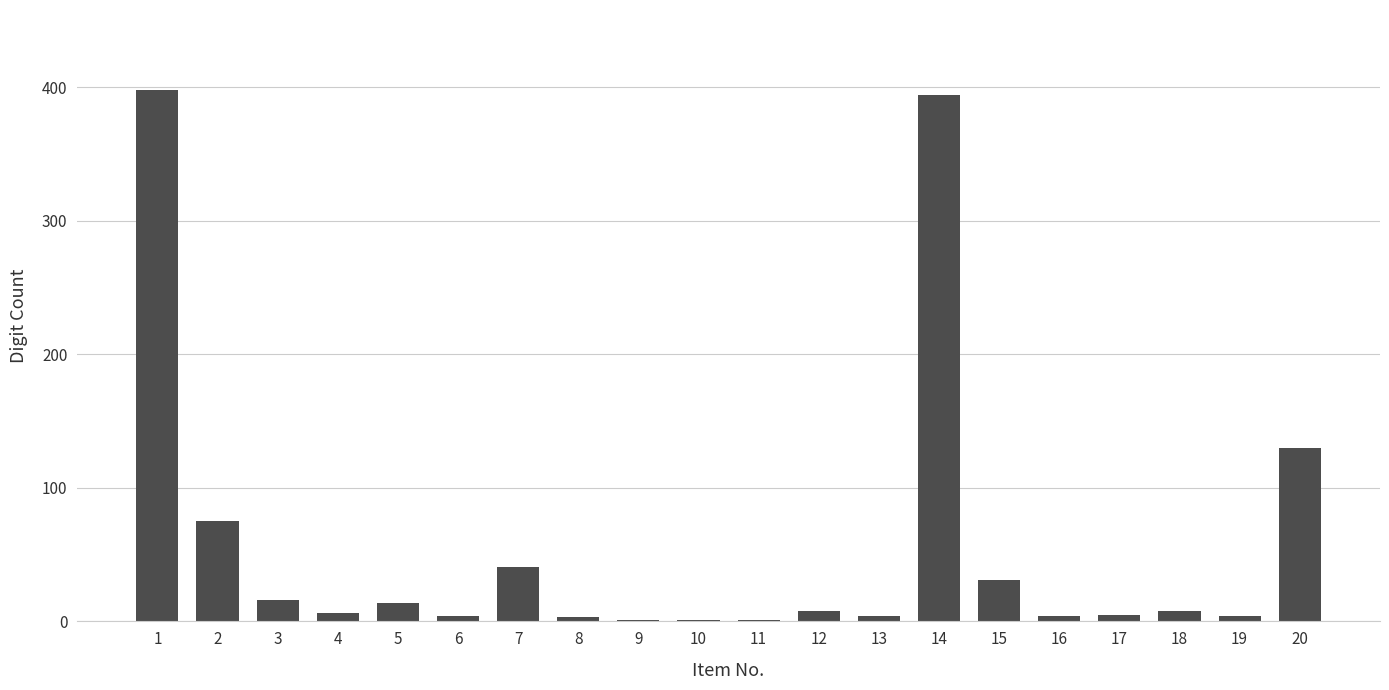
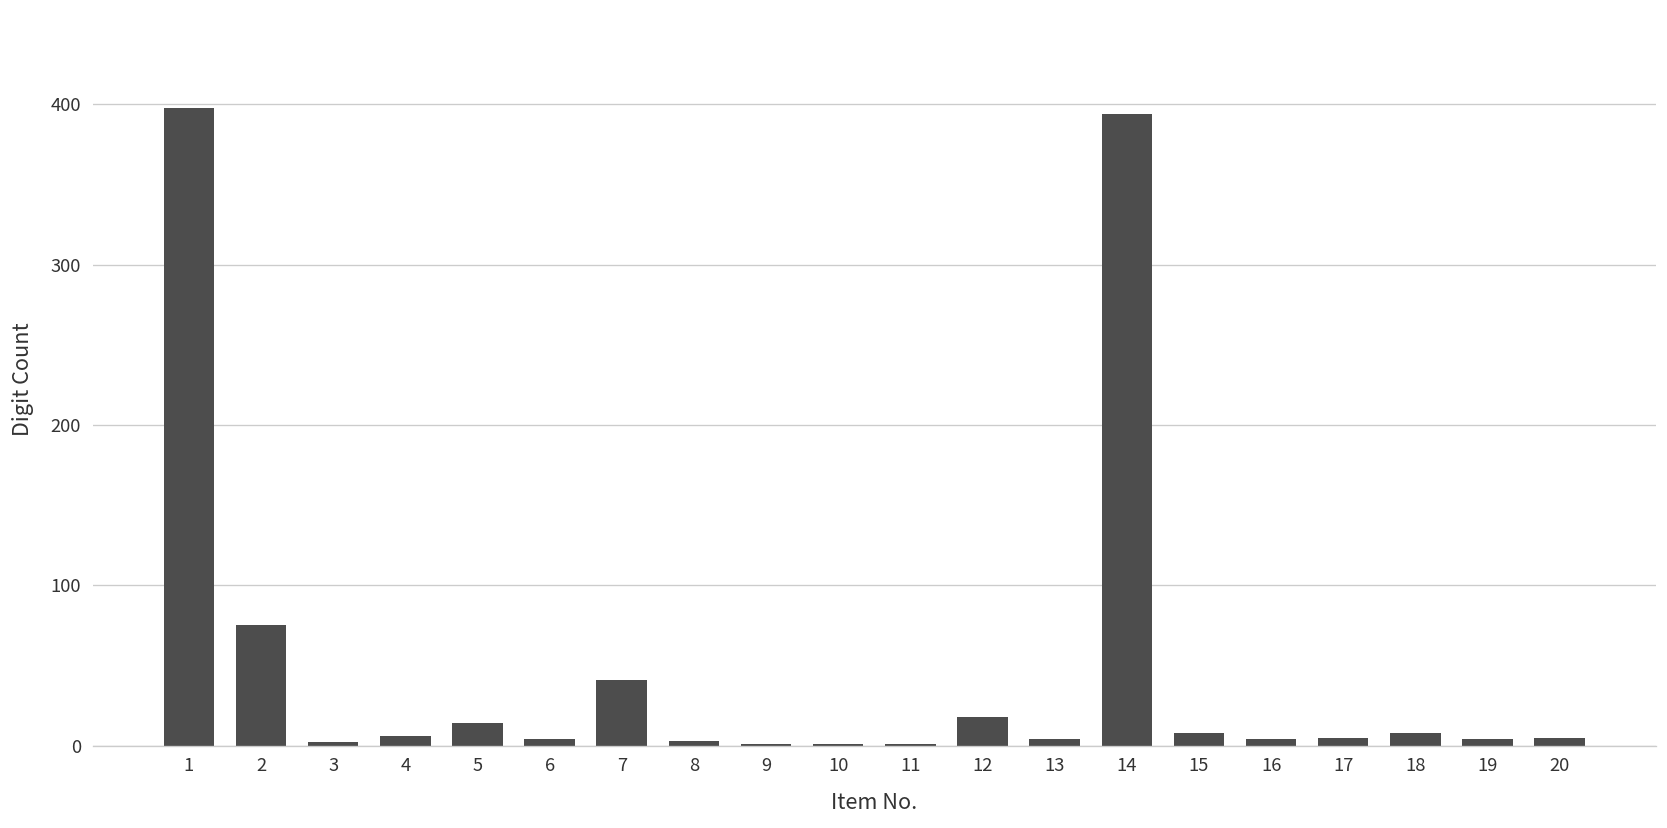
  {
    "1": 398,
    "2": 75,
-   "3": 16,
+   "3": 2,
    "4": 6,
    "5": 14,
    "6": 4,
    "7": 41,
    "8": 3,
-   "12": 8,
+   "12": 18,
    "13": 4,
    "14": 394,
-   "15": 31,
+   "15": 8,
    "16": 4,
    "17": 5,
    "18": 8,
    "19": 4,
-   "20": 130
+   "20": 5
  }
